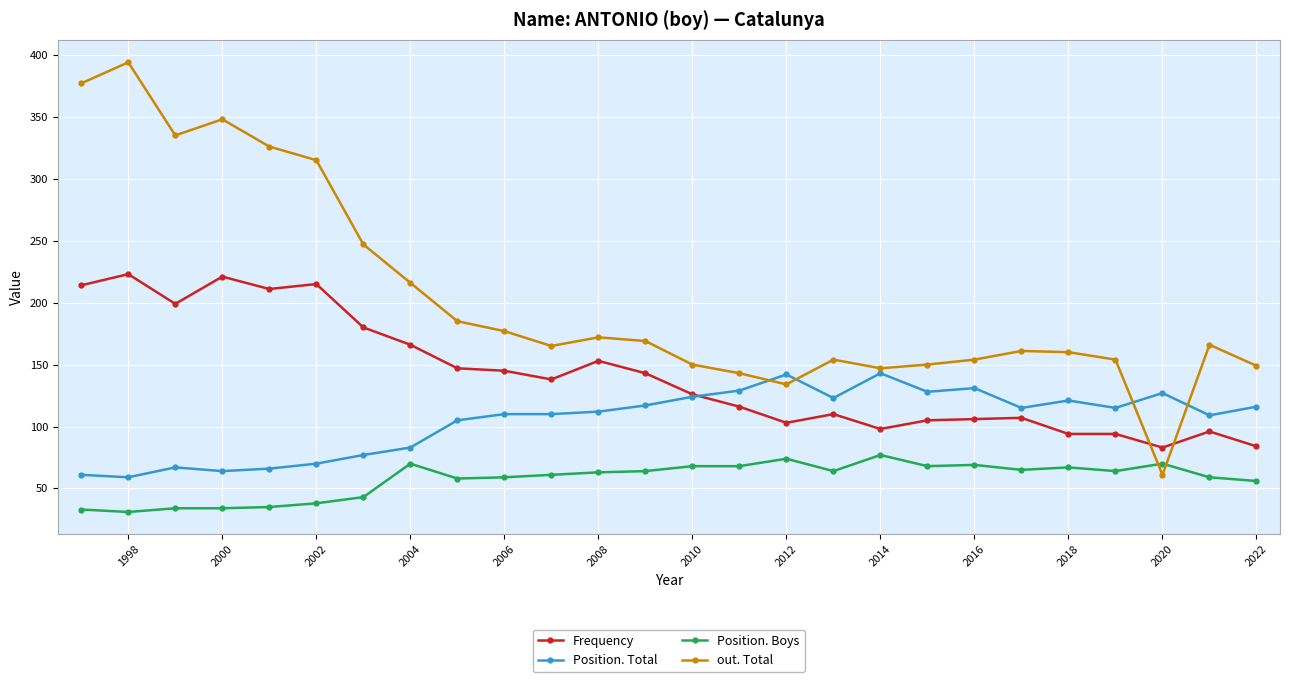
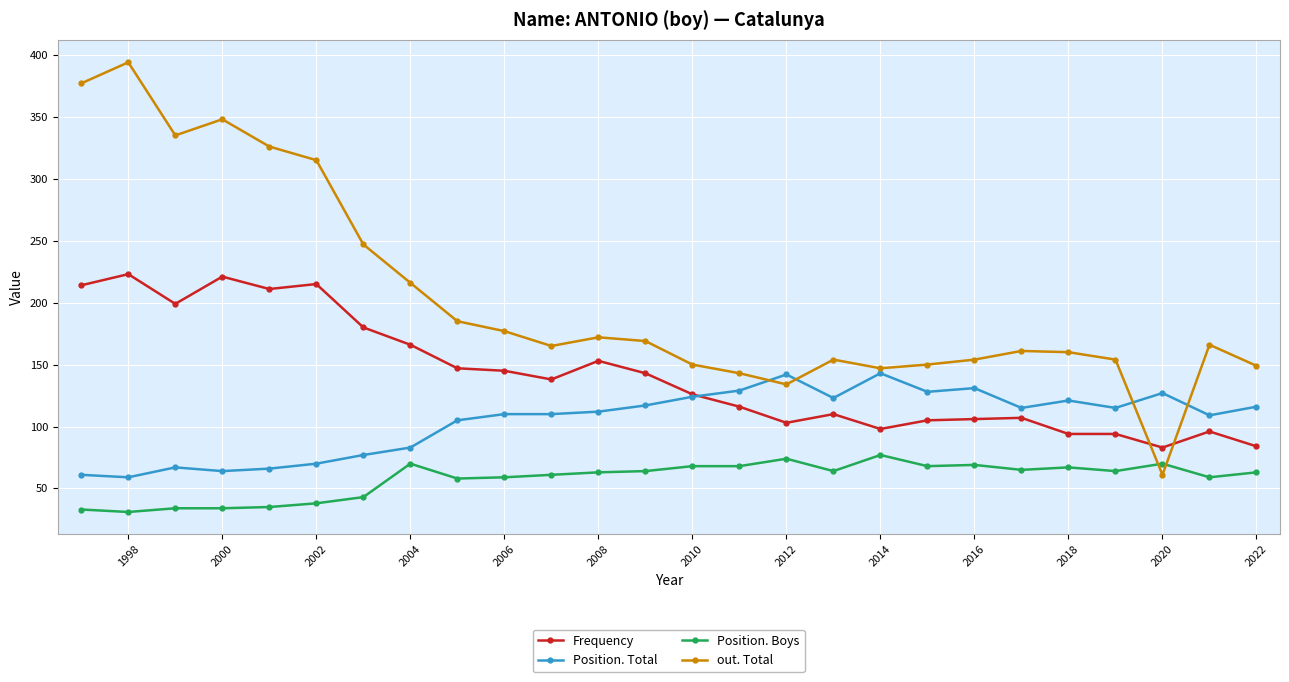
  {
    "Frequency": {
      "1998": 223,
      "2000": 221,
      "2002": 215,
      "2004": 166,
      "2006": 145,
      "2008": 153,
      "2012": 103,
      "2014": 98,
      "2016": 106,
      "2018": 94,
      "2020": 83,
      "2022": 84
    },
    "Position. Total": {
      "1998": 59,
      "2000": 64,
      "2002": 70,
      "2004": 83,
      "2006": 110,
      "2008": 112,
      "2012": 142,
      "2014": 143,
      "2016": 131,
      "2018": 121,
      "2020": 127,
      "2022": 116
    },
    "Position. Boys": {
      "1998": 31,
      "2000": 34,
      "2002": 38,
      "2004": 70,
      "2006": 59,
      "2008": 63,
      "2010": 68,
      "2012": 74,
      "2014": 77,
      "2016": 69,
      "2018": 67,
      "2020": 70,
-     "2022": 56
+     "2022": 63
    },
    "out. Total": {
      "1998": 394,
      "2000": 348,
      "2002": 315,
      "2004": 216,
      "2006": 177,
      "2008": 172,
      "2010": 150,
      "2012": 134,
      "2014": 147,
      "2016": 154,
      "2018": 160,
      "2020": 61,
      "2022": 149
    }
  }
